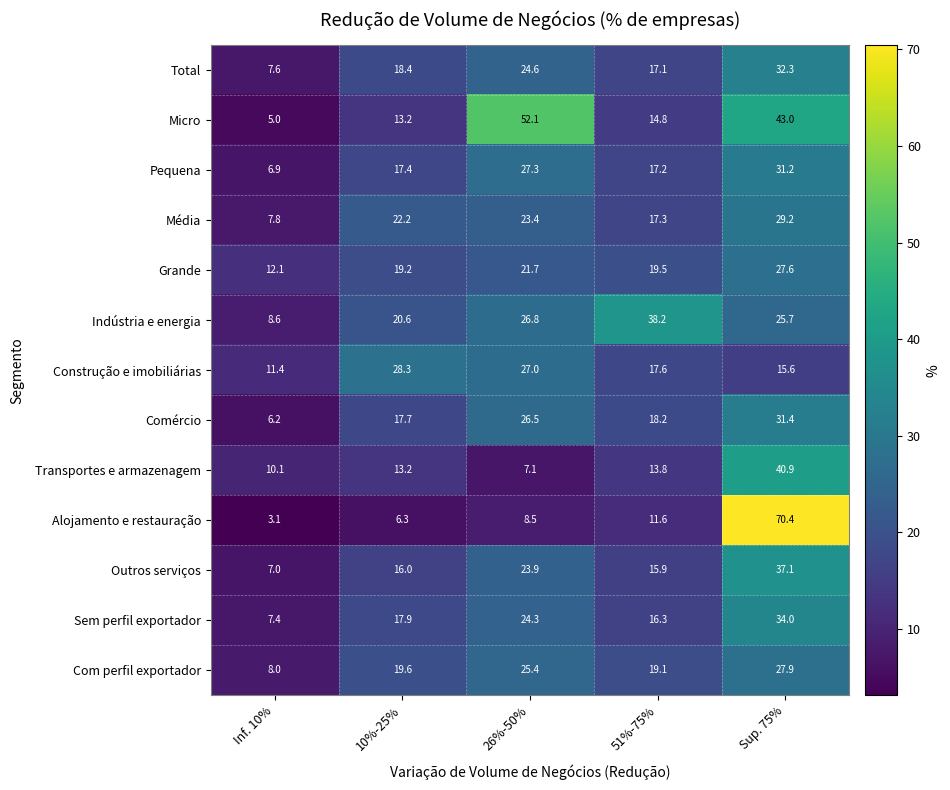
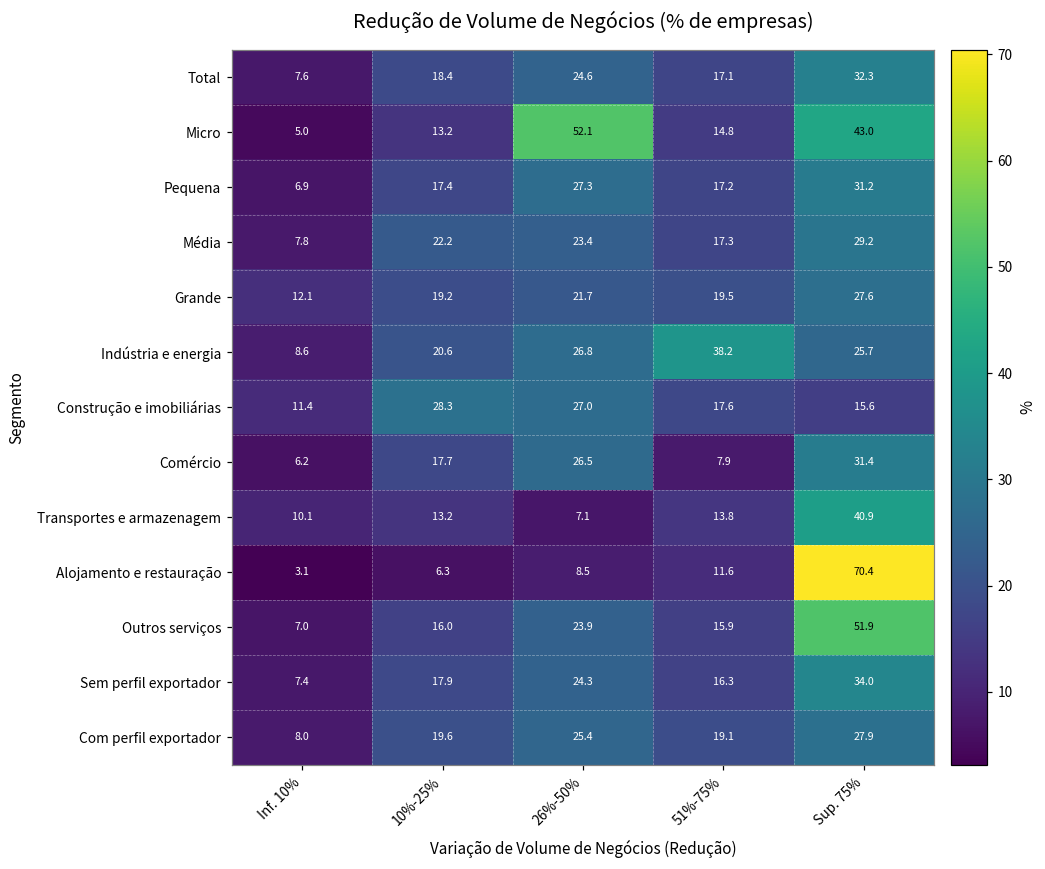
  {
    "Total": {
      "Inf. 10%": 7.6,
      "10%-25%": 18.4,
      "26%-50%": 24.6,
      "51%-75%": 17.1,
      "Sup. 75%": 32.3
    },
    "Micro": {
      "Inf. 10%": 5.0,
      "10%-25%": 13.2,
      "26%-50%": 52.1,
      "51%-75%": 14.8,
      "Sup. 75%": 43.0
    },
    "Pequena": {
      "Inf. 10%": 6.9,
      "10%-25%": 17.4,
      "26%-50%": 27.3,
      "51%-75%": 17.2,
      "Sup. 75%": 31.2
    },
    "Média": {
      "Inf. 10%": 7.8,
      "10%-25%": 22.2,
      "26%-50%": 23.4,
      "51%-75%": 17.3,
      "Sup. 75%": 29.2
    },
    "Grande": {
      "Inf. 10%": 12.1,
      "10%-25%": 19.2,
      "26%-50%": 21.7,
      "51%-75%": 19.5,
      "Sup. 75%": 27.6
    },
    "Indústria e energia": {
      "Inf. 10%": 8.6,
      "10%-25%": 20.6,
      "26%-50%": 26.8,
      "51%-75%": 38.2,
      "Sup. 75%": 25.7
    },
    "Construção e imobiliárias": {
      "Inf. 10%": 11.4,
      "10%-25%": 28.3,
      "26%-50%": 27.0,
      "51%-75%": 17.6,
      "Sup. 75%": 15.6
    },
    "Comércio": {
      "Inf. 10%": 6.2,
      "10%-25%": 17.7,
      "26%-50%": 26.5,
-     "51%-75%": 18.2,
+     "51%-75%": 7.9,
      "Sup. 75%": 31.4
    },
    "Transportes e armazenagem": {
      "Inf. 10%": 10.1,
      "10%-25%": 13.2,
      "26%-50%": 7.1,
      "51%-75%": 13.8,
      "Sup. 75%": 40.9
    },
    "Alojamento e restauração": {
      "Inf. 10%": 3.1,
      "10%-25%": 6.3,
      "26%-50%": 8.5,
      "51%-75%": 11.6,
      "Sup. 75%": 70.4
    },
    "Outros serviços": {
      "Inf. 10%": 7.0,
      "10%-25%": 16.0,
      "26%-50%": 23.9,
      "51%-75%": 15.9,
-     "Sup. 75%": 37.1
+     "Sup. 75%": 51.9
    },
    "Sem perfil exportador": {
      "Inf. 10%": 7.4,
      "10%-25%": 17.9,
      "26%-50%": 24.3,
      "51%-75%": 16.3,
      "Sup. 75%": 34.0
    },
    "Com perfil exportador": {
      "Inf. 10%": 8.0,
      "10%-25%": 19.6,
      "26%-50%": 25.4,
      "51%-75%": 19.1,
      "Sup. 75%": 27.9
    }
  }
